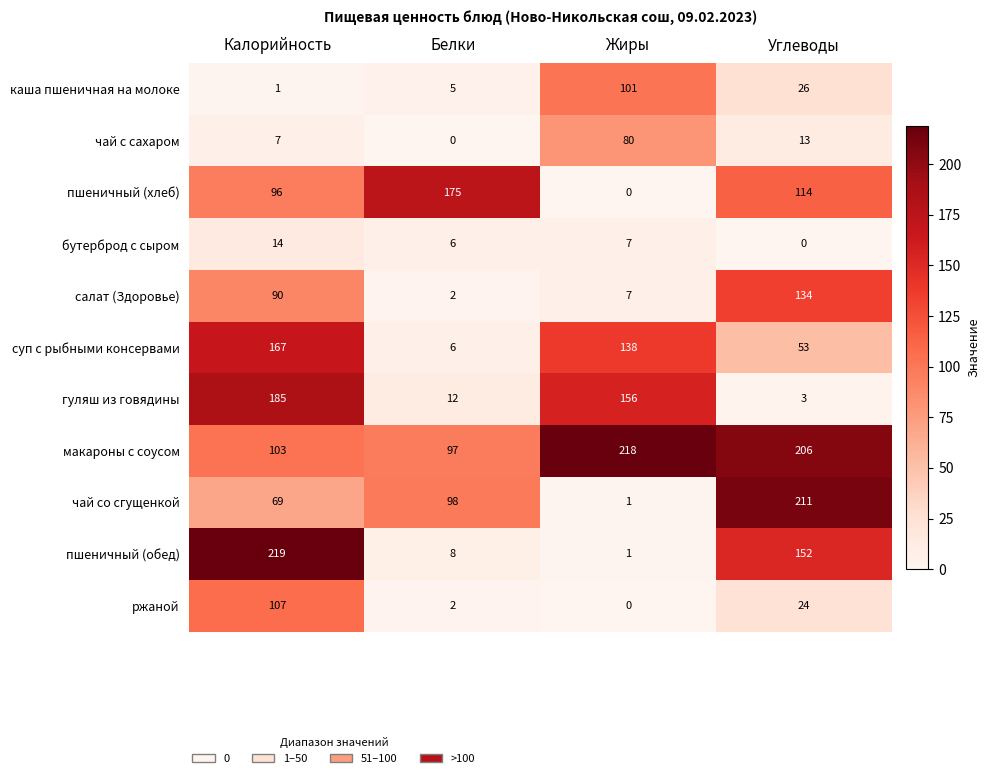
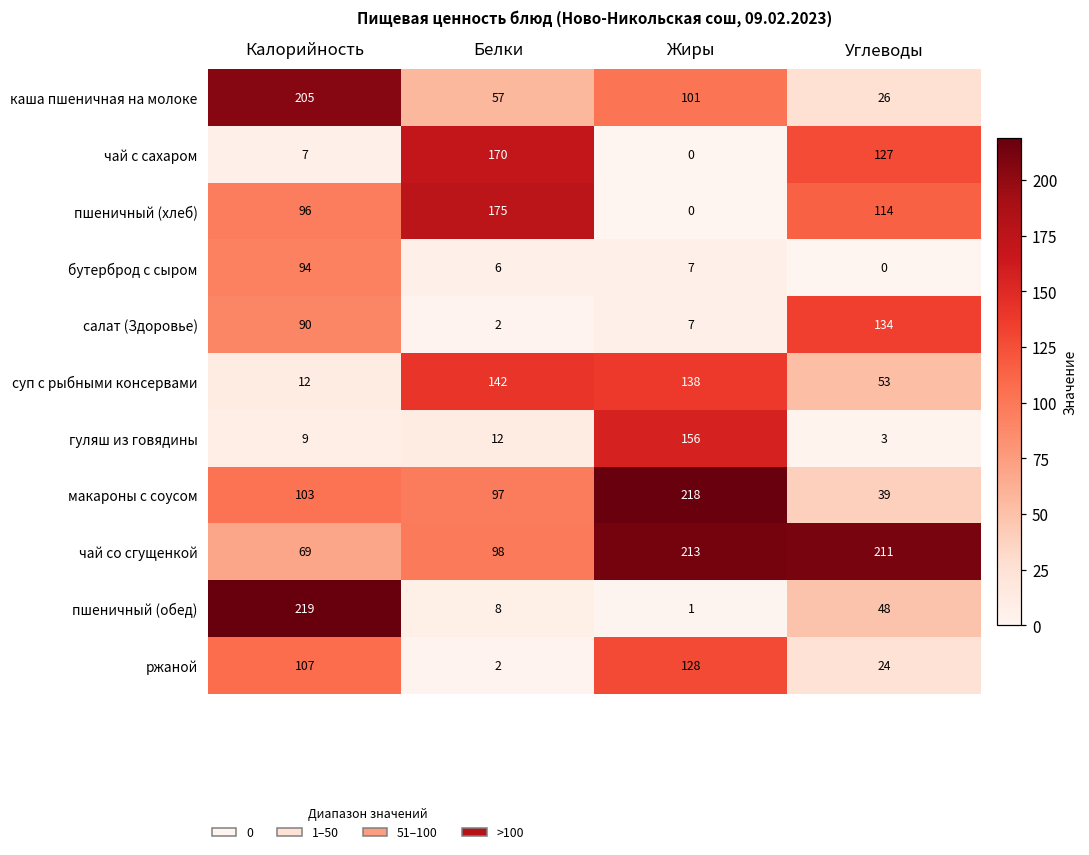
  {
    "каша пшеничная на молоке": {
-     "Калорийность": 1,
-     "Белки": 5,
+     "Калорийность": 205,
+     "Белки": 57,
      "Жиры": 101,
      "Углеводы": 26
    },
    "чай с сахаром": {
      "Калорийность": 7,
-     "Белки": 0,
-     "Жиры": 80,
-     "Углеводы": 13
+     "Белки": 170,
+     "Жиры": 0,
+     "Углеводы": 127
    },
    "пшеничный (хлеб)": {
      "Калорийность": 96,
      "Белки": 175,
      "Жиры": 0,
      "Углеводы": 114
    },
    "бутерброд с сыром": {
-     "Калорийность": 14,
+     "Калорийность": 94,
      "Белки": 6,
      "Жиры": 7,
      "Углеводы": 0
    },
    "салат (Здоровье)": {
      "Калорийность": 90,
      "Белки": 2,
      "Жиры": 7,
      "Углеводы": 134
    },
    "суп с рыбными консервами": {
-     "Калорийность": 167,
-     "Белки": 6,
+     "Калорийность": 12,
+     "Белки": 142,
      "Жиры": 138,
      "Углеводы": 53
    },
    "гуляш из говядины": {
-     "Калорийность": 185,
+     "Калорийность": 9,
      "Белки": 12,
      "Жиры": 156,
      "Углеводы": 3
    },
    "макароны с соусом": {
      "Калорийность": 103,
      "Белки": 97,
      "Жиры": 218,
-     "Углеводы": 206
+     "Углеводы": 39
    },
    "чай со сгущенкой": {
      "Калорийность": 69,
      "Белки": 98,
-     "Жиры": 1,
+     "Жиры": 213,
      "Углеводы": 211
    },
    "пшеничный (обед)": {
      "Калорийность": 219,
      "Белки": 8,
      "Жиры": 1,
-     "Углеводы": 152
+     "Углеводы": 48
    },
    "ржаной": {
      "Калорийность": 107,
      "Белки": 2,
-     "Жиры": 0,
+     "Жиры": 128,
      "Углеводы": 24
    }
  }
